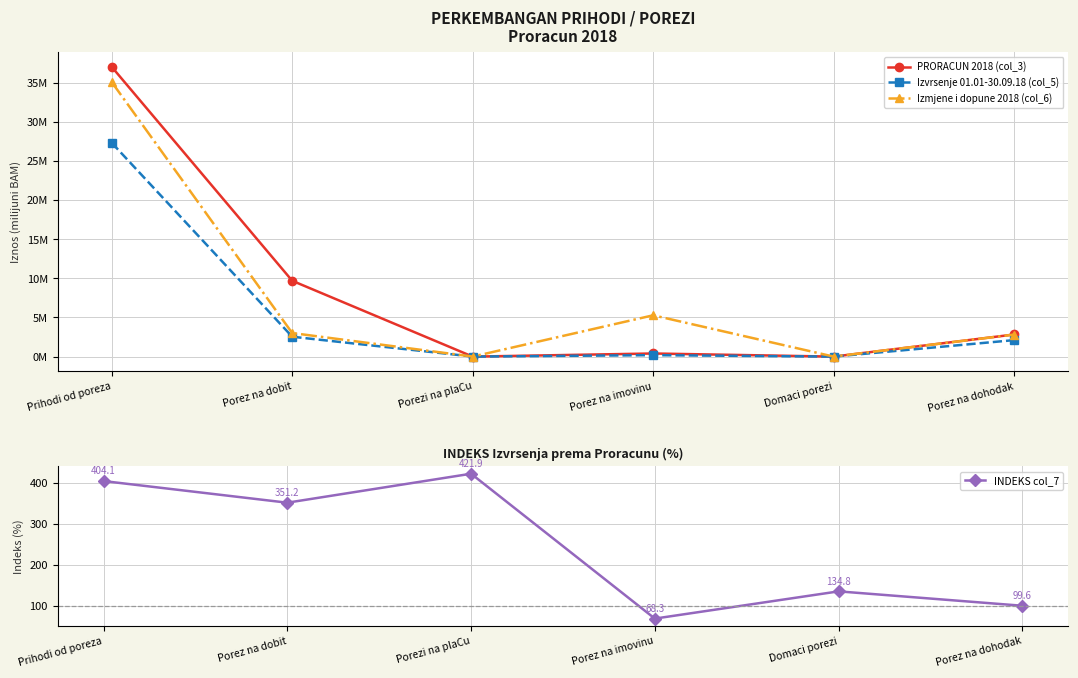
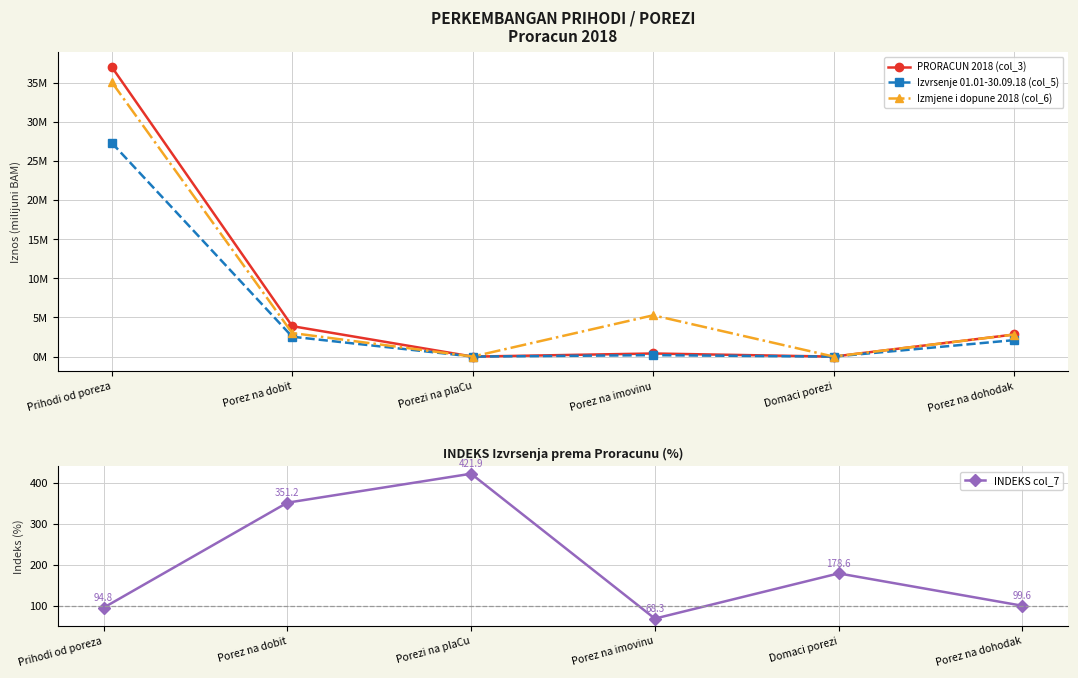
  {
    "PERKEMBANGAN PRIHODI / POREZI Proracun 2018": {
      "PRORACUN 2018 (col_3)": {
        "Prihodi od poreza": 37000000,
-       "Porez na dobit": 10000000
+       "Porez na dobit": 4000000
      },
      "Izvrsenje 01.01-30.09.18 (col_5)": {
        "Prihodi od poreza": 27000000,
        "Porez na dobit": 3000000,
        "Porez na dohodak": 2000000
      },
      "Izmjene i dopune 2018 (col_6)": {
        "Prihodi od poreza": 35000000,
        "Porez na dobit": 3000000,
        "Porez na imovinu": 5000000
      }
    },
    "INDEKS Izvrsenja prema Proracunu (%)": {
-     "Prihodi od poreza": 404.1,
+     "Prihodi od poreza": 94.8,
      "Porez na dobit": 351.2,
      "Porezi na plaCu": 421.9,
      "Porez na imovinu": 68.3,
-     "Domaci porezi": 134.8,
+     "Domaci porezi": 178.6,
      "Porez na dohodak": 99.6
    }
  }
